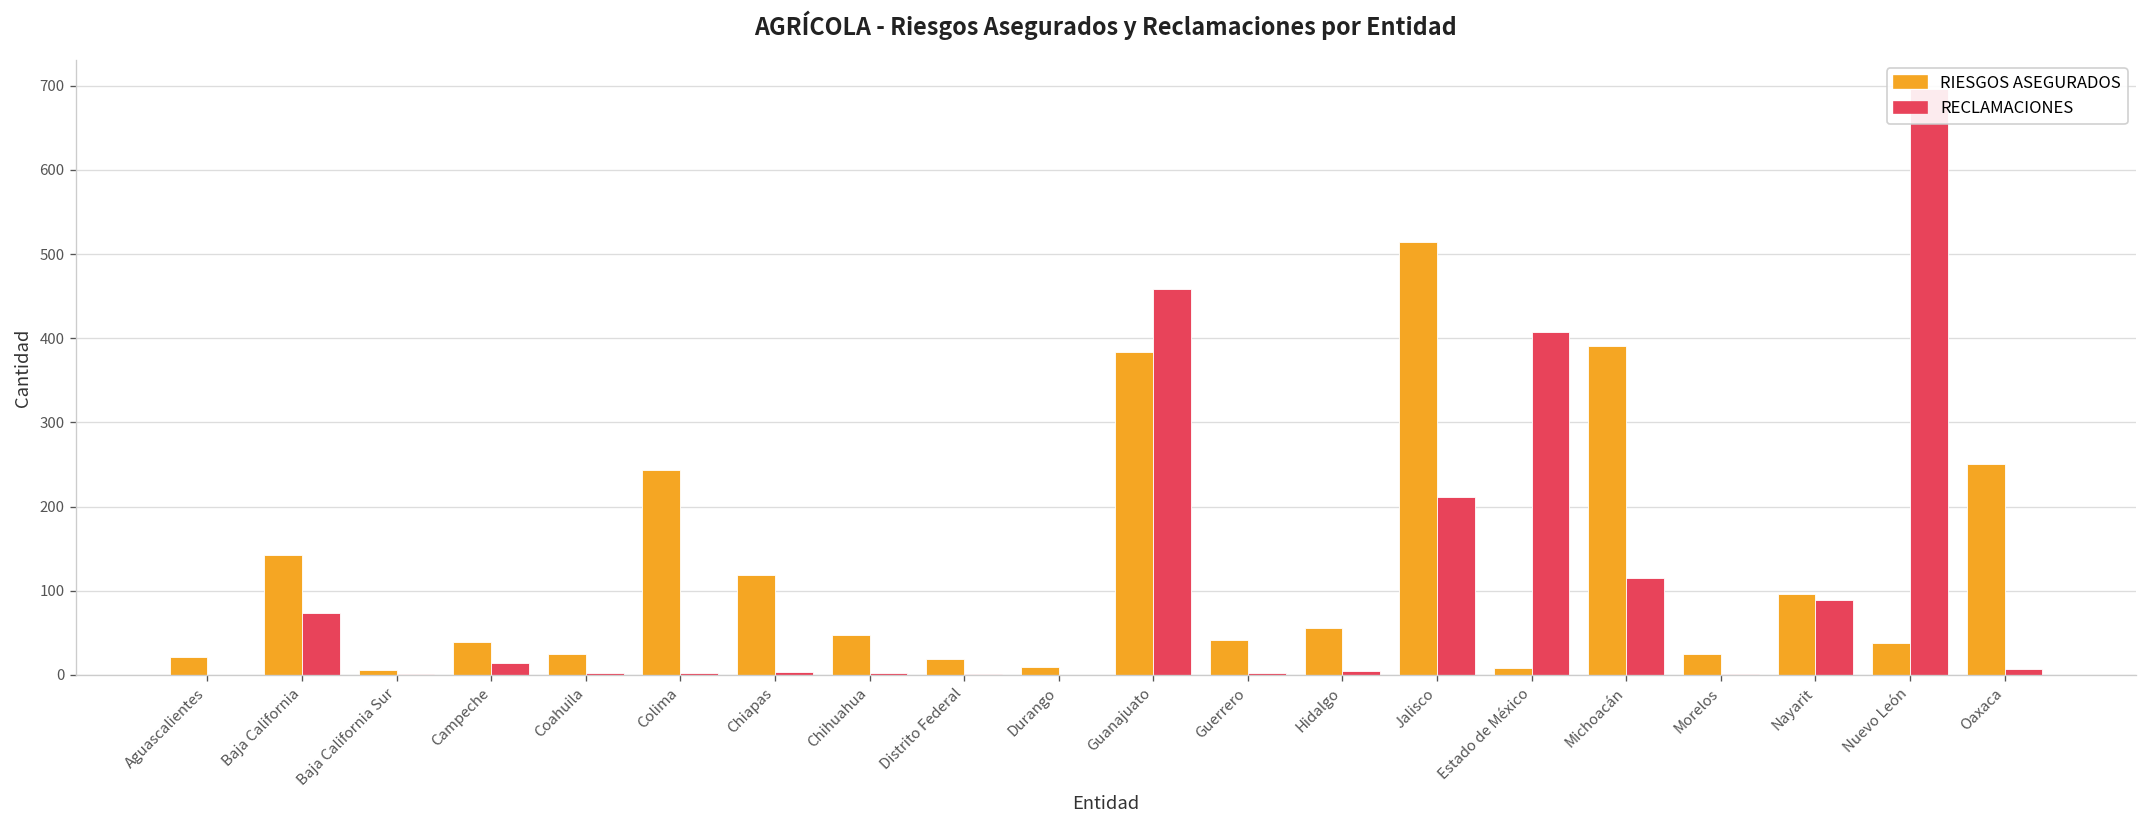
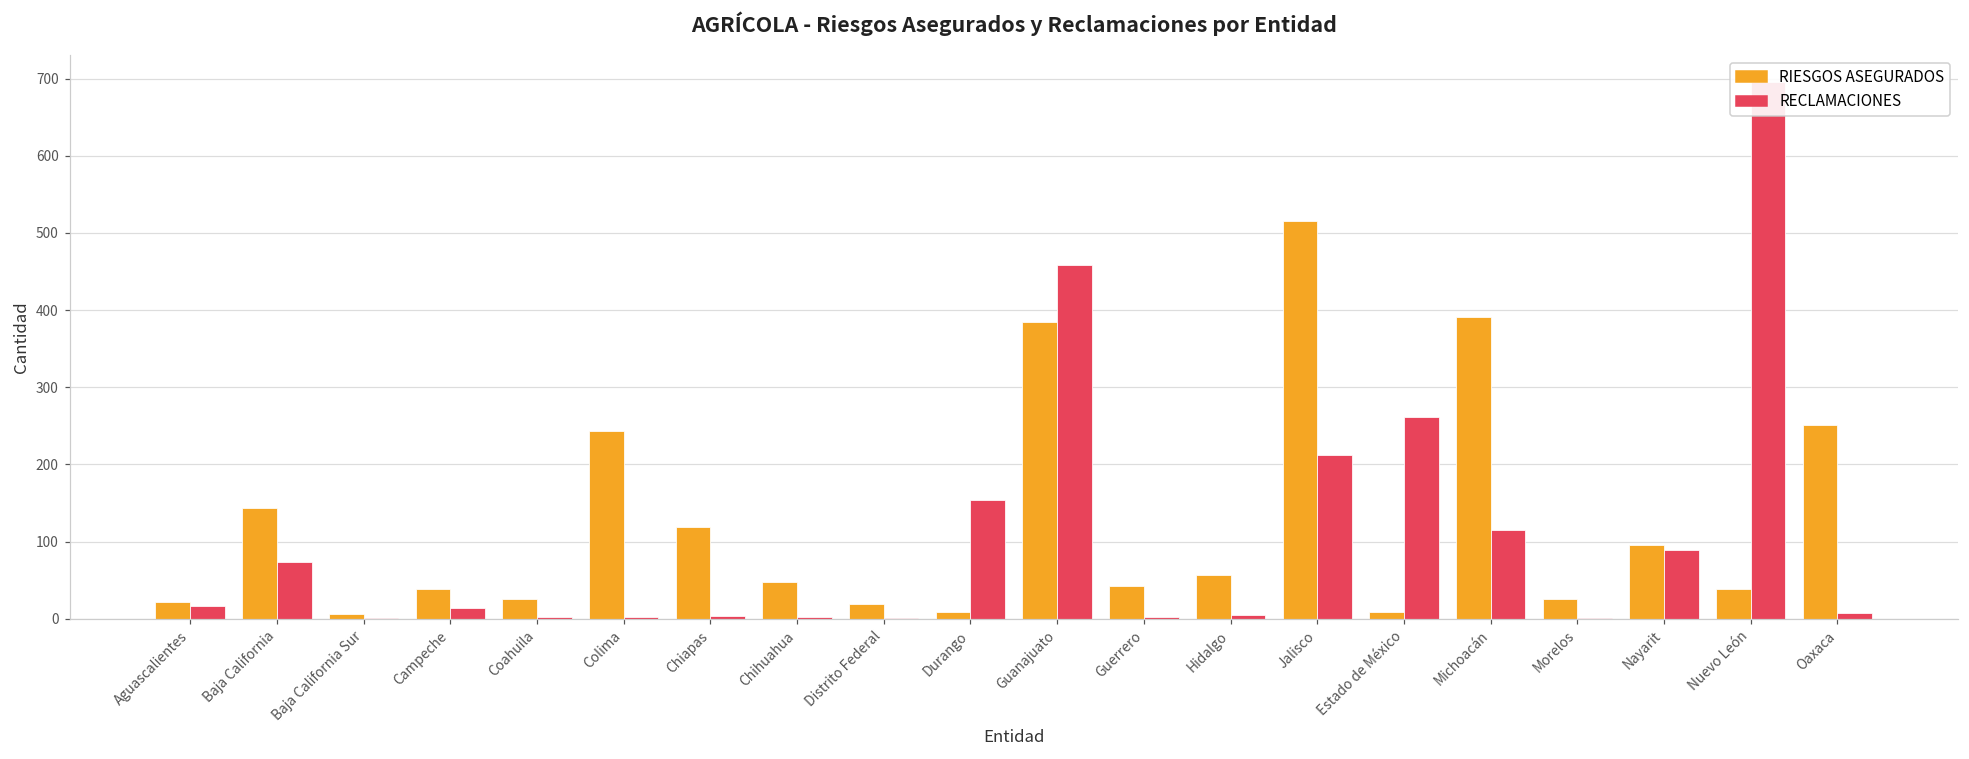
  {
    "RIESGOS ASEGURADOS": {
      "Aguascalientes": 20,
      "Baja California": 140,
      "Baja California Sur": 10,
      "Campeche": 40,
      "Coahuila": 30,
      "Colima": 240,
      "Chiapas": 120,
      "Chihuahua": 50,
      "Distrito Federal": 20,
      "Durango": 10,
      "Guanajuato": 380,
      "Guerrero": 40,
      "Hidalgo": 60,
      "Jalisco": 520,
      "Estado de México": 10,
      "Michoacán": 390,
      "Morelos": 30,
      "Nayarit": 100,
      "Nuevo León": 40,
      "Oaxaca": 250
    },
    "RECLAMACIONES": {
-     "Aguascalientes": 0,
+     "Aguascalientes": 20,
      "Baja California": 70,
      "Campeche": 10,
-     "Durango": 0,
+     "Durango": 150,
      "Guanajuato": 460,
      "Hidalgo": 10,
      "Jalisco": 210,
-     "Estado de México": 410,
+     "Estado de México": 260,
      "Michoacán": 120,
      "Nayarit": 90,
      "Oaxaca": 10
    }
  }
